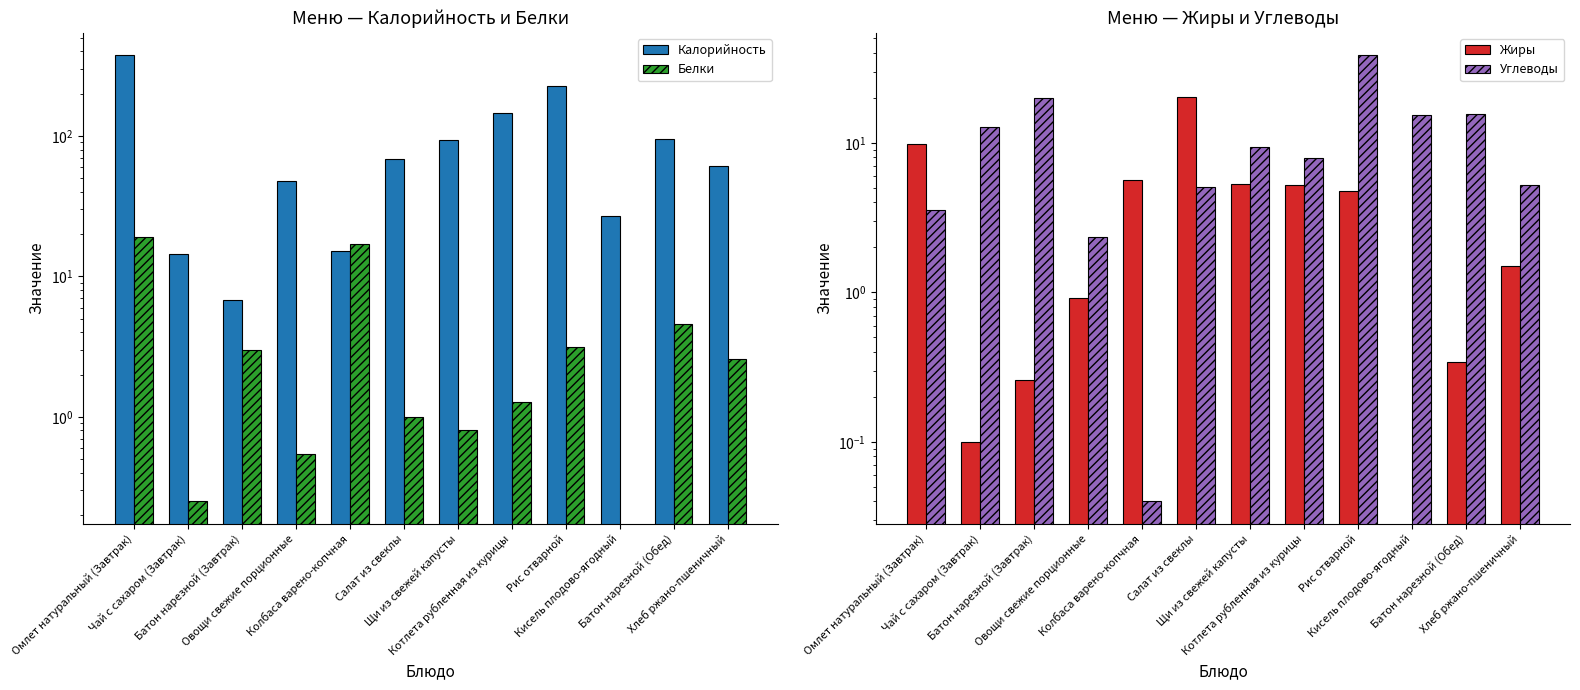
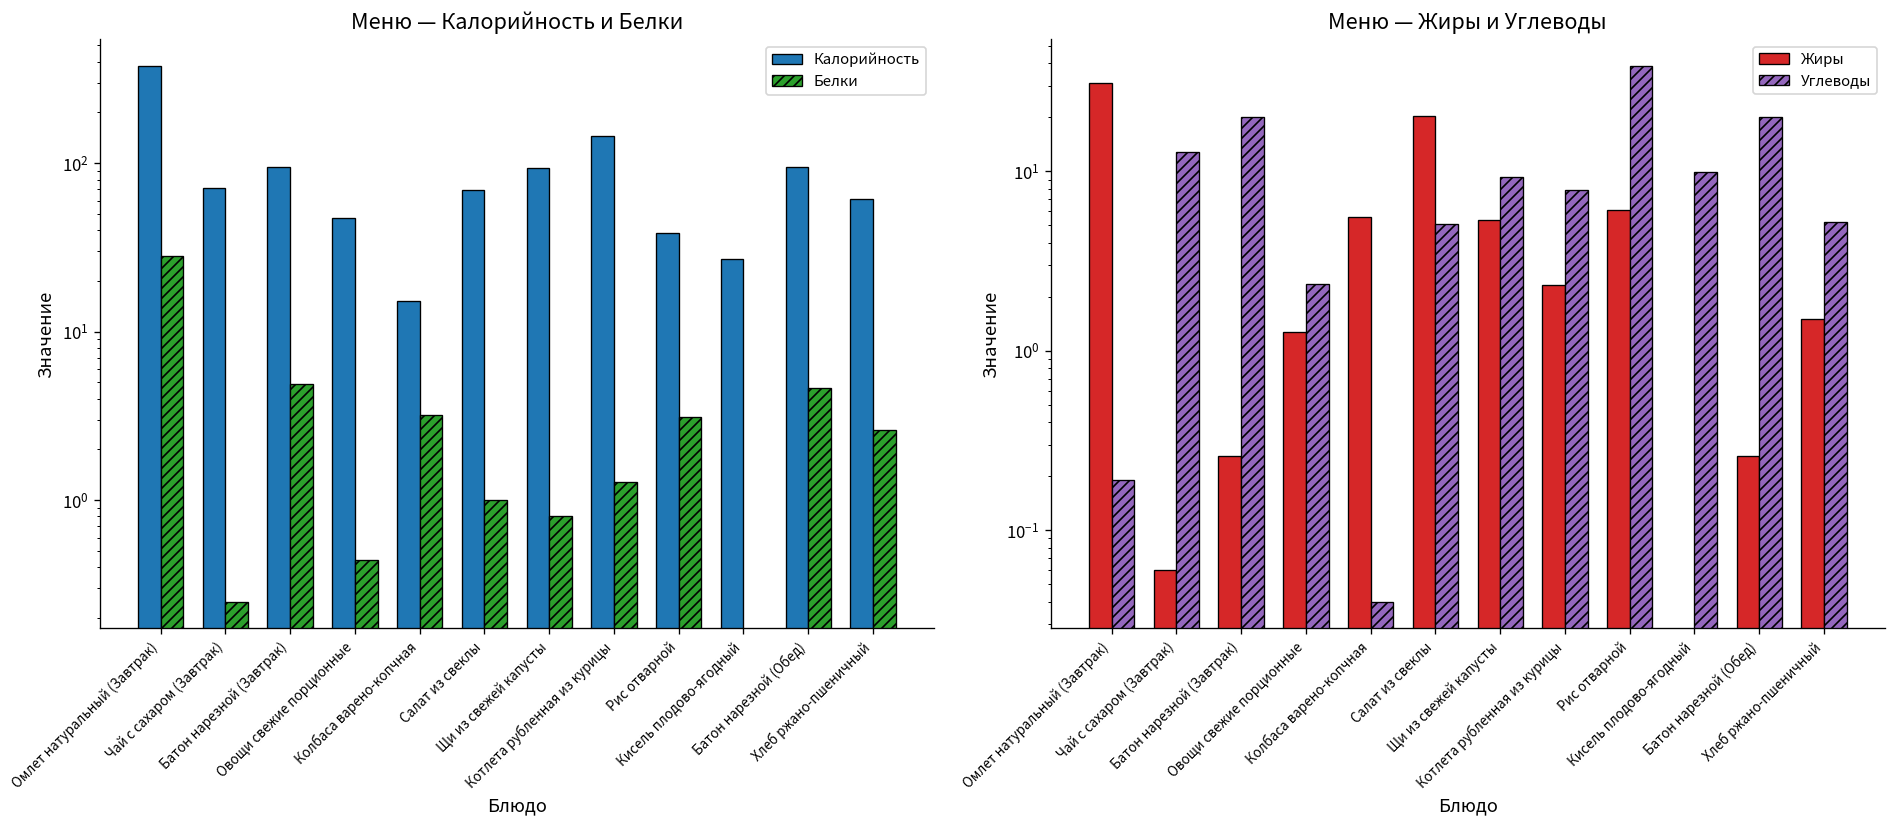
  {
    "Меню — Калорийность и Белки": {
      "Калорийность": {
        "Омлет натуральный (Завтрак)": 380,
-       "Чай с сахаром (Завтрак)": 14,
-       "Батон нарезной (Завтрак)": 7,
+       "Чай с сахаром (Завтрак)": 70,
+       "Батон нарезной (Завтрак)": 90,
        "Овощи свежие порционные": 48,
        "Колбаса варено-копчная": 15,
        "Салат из свеклы": 70,
        "Щи из свежей капусты": 90,
        "Котлета рубленная из курицы": 150,
-       "Рис отварной": 230,
+       "Рис отварной": 39,
        "Кисель плодово-ягодный": 27,
        "Батон нарезной (Обед)": 90,
        "Хлеб ржано-пшеничный": 60
      },
      "Белки": {
-       "Омлет натуральный (Завтрак)": 19,
+       "Омлет натуральный (Завтрак)": 28,
        "Чай с сахаром (Завтрак)": 0.25,
-       "Батон нарезной (Завтрак)": 3.0,
-       "Овощи свежие порционные": 0.54,
-       "Колбаса варено-копчная": 17,
+       "Батон нарезной (Завтрак)": 4.9,
+       "Овощи свежие порционные": 0.44,
+       "Колбаса варено-копчная": 3.2,
        "Салат из свеклы": 1.0,
        "Щи из свежей капусты": 0.8,
        "Котлета рубленная из курицы": 1.3,
        "Рис отварной": 3.1,
        "Батон нарезной (Обед)": 4.6,
        "Хлеб ржано-пшеничный": 2.6
      }
    },
    "Меню — Жиры и Углеводы": {
      "Жиры": {
-       "Омлет натуральный (Завтрак)": 10,
-       "Чай с сахаром (Завтрак)": 0.10,
+       "Омлет натуральный (Завтрак)": 31,
+       "Чай с сахаром (Завтрак)": 0.06,
        "Батон нарезной (Завтрак)": 0.26,
-       "Овощи свежие порционные": 0.9,
+       "Овощи свежие порционные": 1.3,
        "Колбаса варено-копчная": 5.6,
        "Салат из свеклы": 20,
        "Щи из свежей капусты": 5.3,
-       "Котлета рубленная из курицы": 5.3,
-       "Рис отварной": 4.8,
-       "Батон нарезной (Обед)": 0.34,
+       "Котлета рубленная из курицы": 2.3,
+       "Рис отварной": 6.1,
+       "Батон нарезной (Обед)": 0.26,
        "Хлеб ржано-пшеничный": 1.5
      },
      "Углеводы": {
-       "Омлет натуральный (Завтрак)": 3.5,
+       "Омлет натуральный (Завтрак)": 0.19,
        "Чай с сахаром (Завтрак)": 13,
        "Батон нарезной (Завтрак)": 20,
        "Овощи свежие порционные": 2.4,
        "Колбаса варено-копчная": 0.04,
        "Салат из свеклы": 5.1,
        "Щи из свежей капусты": 9,
        "Котлета рубленная из курицы": 8,
        "Рис отварной": 39,
-       "Кисель плодово-ягодный": 15,
-       "Батон нарезной (Обед)": 16,
+       "Кисель плодово-ягодный": 10,
+       "Батон нарезной (Обед)": 20,
        "Хлеб ржано-пшеничный": 5.2
      }
    }
  }
